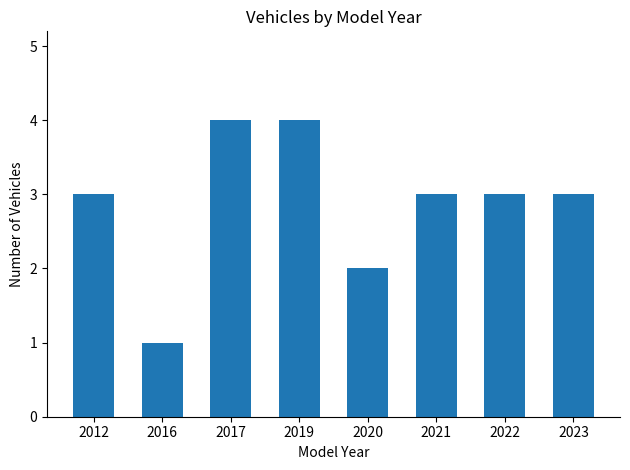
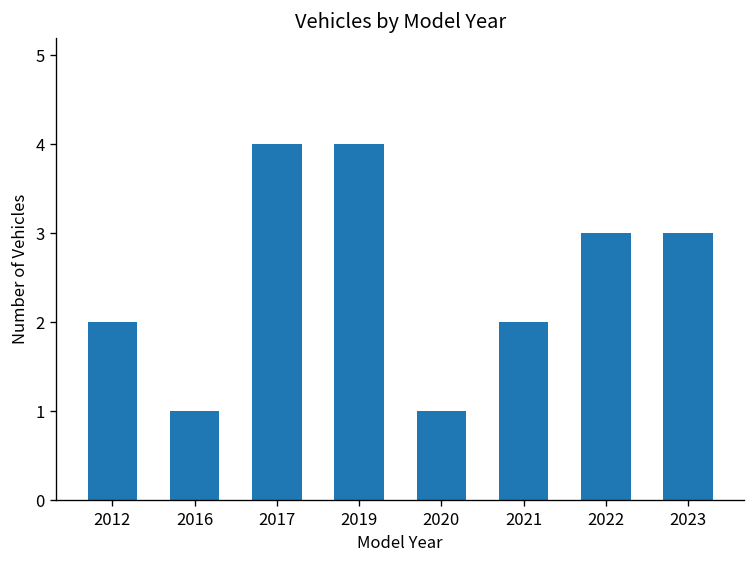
  {
-   "2012": 3,
+   "2012": 2,
    "2016": 1,
    "2017": 4,
    "2019": 4,
-   "2020": 2,
-   "2021": 3,
+   "2020": 1,
+   "2021": 2,
    "2022": 3,
    "2023": 3
  }
